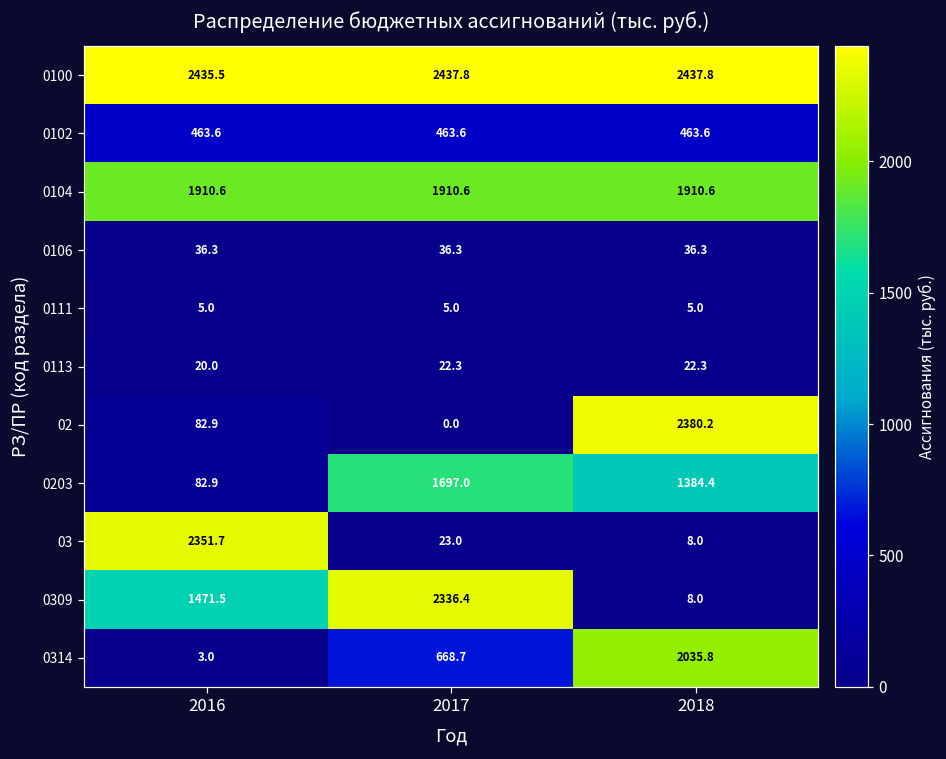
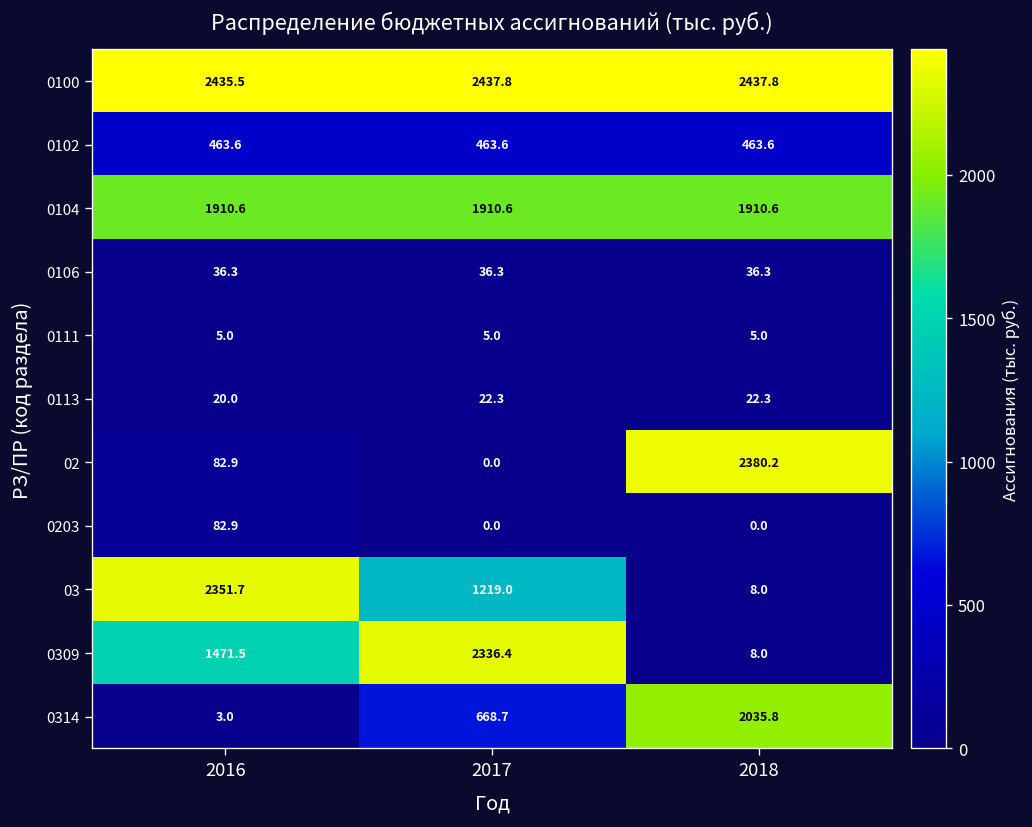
  {
    "0100": {
      "2016": 2435.5,
      "2017": 2437.8,
      "2018": 2437.8
    },
    "0102": {
      "2016": 463.6,
      "2017": 463.6,
      "2018": 463.6
    },
    "0104": {
      "2016": 1910.6,
      "2017": 1910.6,
      "2018": 1910.6
    },
    "0106": {
      "2016": 36.3,
      "2017": 36.3,
      "2018": 36.3
    },
    "0111": {
      "2016": 5.0,
      "2017": 5.0,
      "2018": 5.0
    },
    "0113": {
      "2016": 20.0,
      "2017": 22.3,
      "2018": 22.3
    },
    "02": {
      "2016": 82.9,
      "2017": 0.0,
      "2018": 2380.2
    },
    "0203": {
      "2016": 82.9,
-     "2017": 1697.0,
-     "2018": 1384.4
+     "2017": 0.0,
+     "2018": 0.0
    },
    "03": {
      "2016": 2351.7,
-     "2017": 23.0,
+     "2017": 1219.0,
      "2018": 8.0
    },
    "0309": {
      "2016": 1471.5,
      "2017": 2336.4,
      "2018": 8.0
    },
    "0314": {
      "2016": 3.0,
      "2017": 668.7,
      "2018": 2035.8
    }
  }
